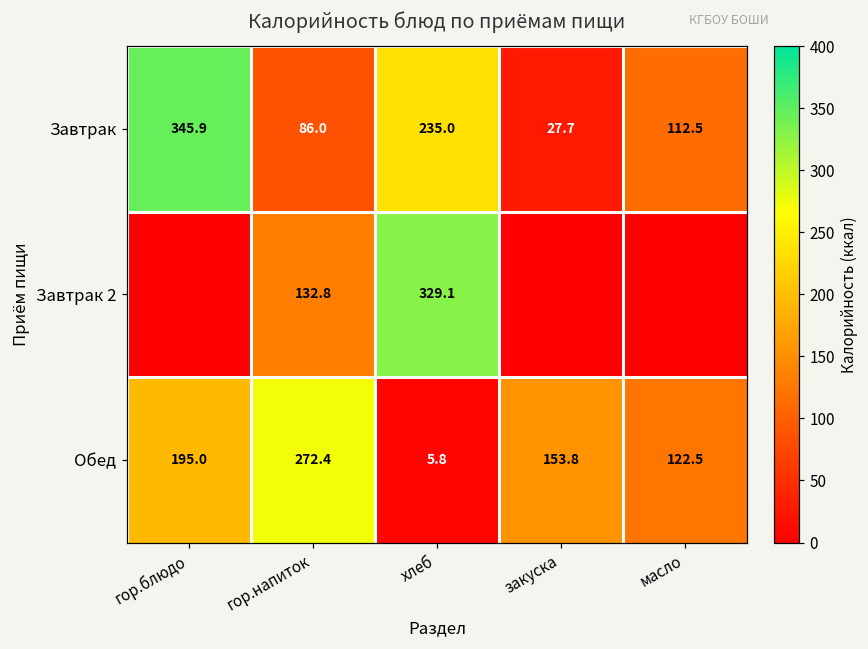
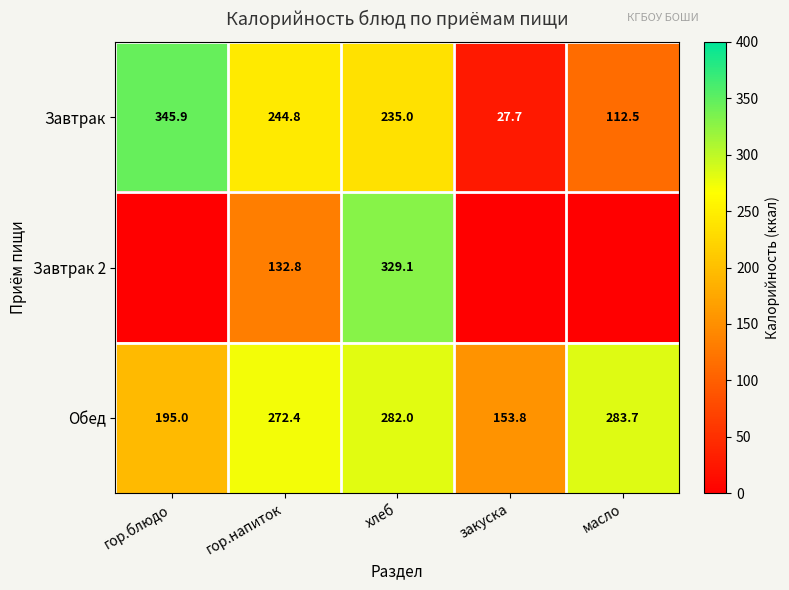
  {
    "Завтрак": {
      "гор.блюдо": 345.9,
-     "гор.напиток": 86.0,
+     "гор.напиток": 244.8,
      "хлеб": 235.0,
      "закуска": 27.7,
      "масло": 112.5
    },
    "Завтрак 2": {
      "гор.напиток": 132.8,
      "хлеб": 329.1
    },
    "Обед": {
      "гор.блюдо": 195.0,
      "гор.напиток": 272.4,
-     "хлеб": 5.8,
+     "хлеб": 282.0,
      "закуска": 153.8,
-     "масло": 122.5
+     "масло": 283.7
    }
  }
